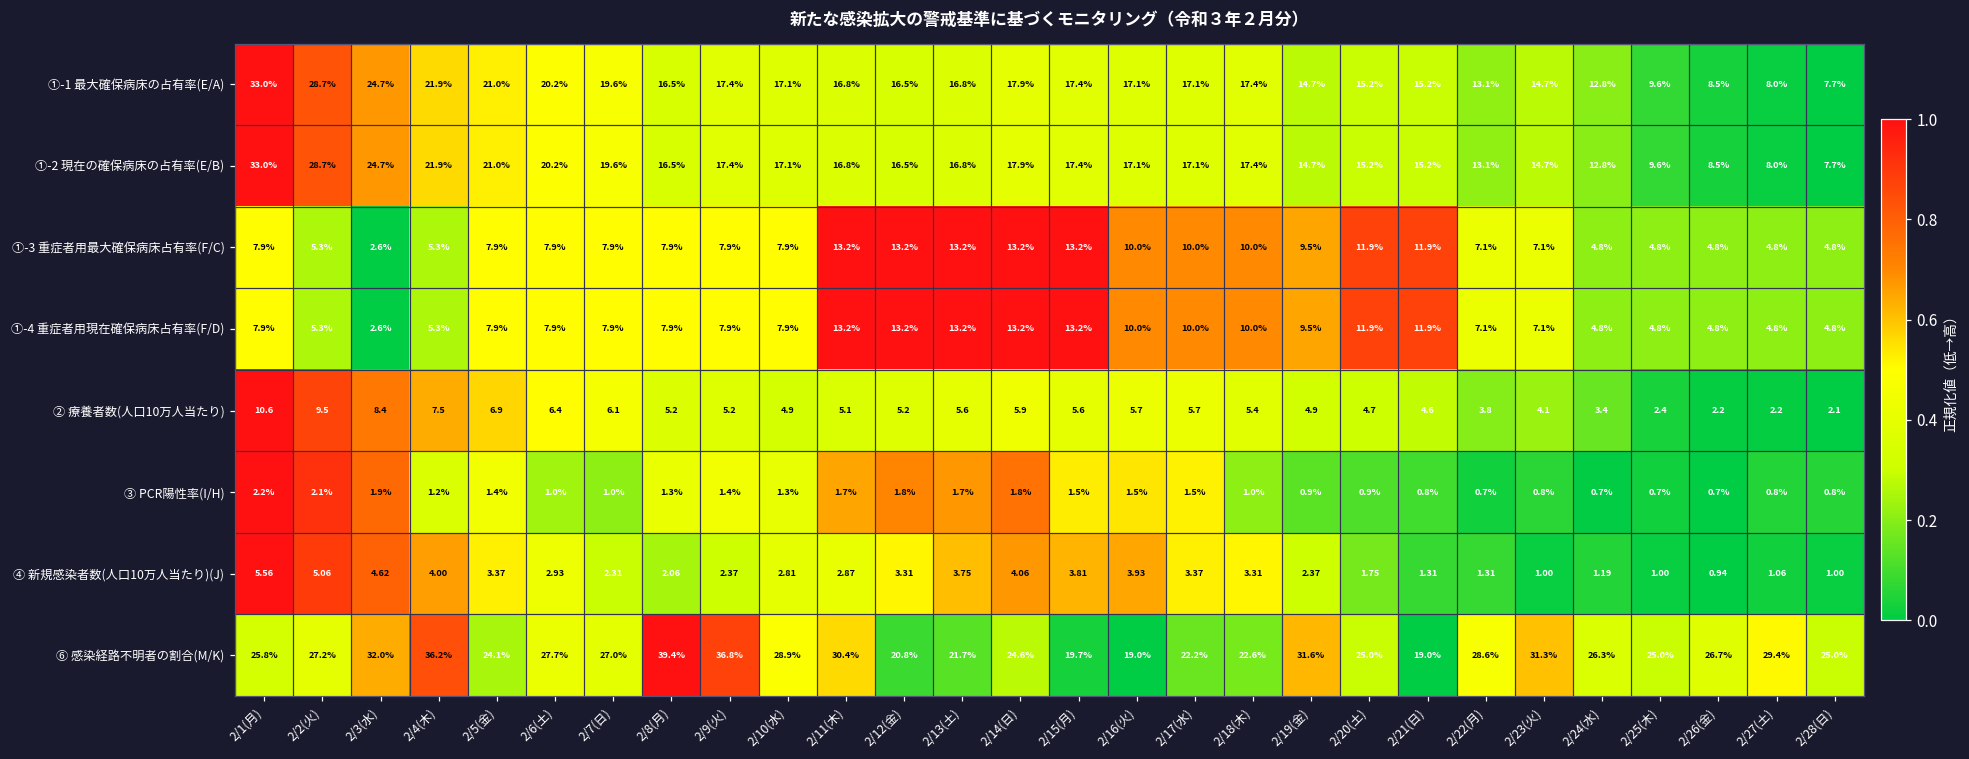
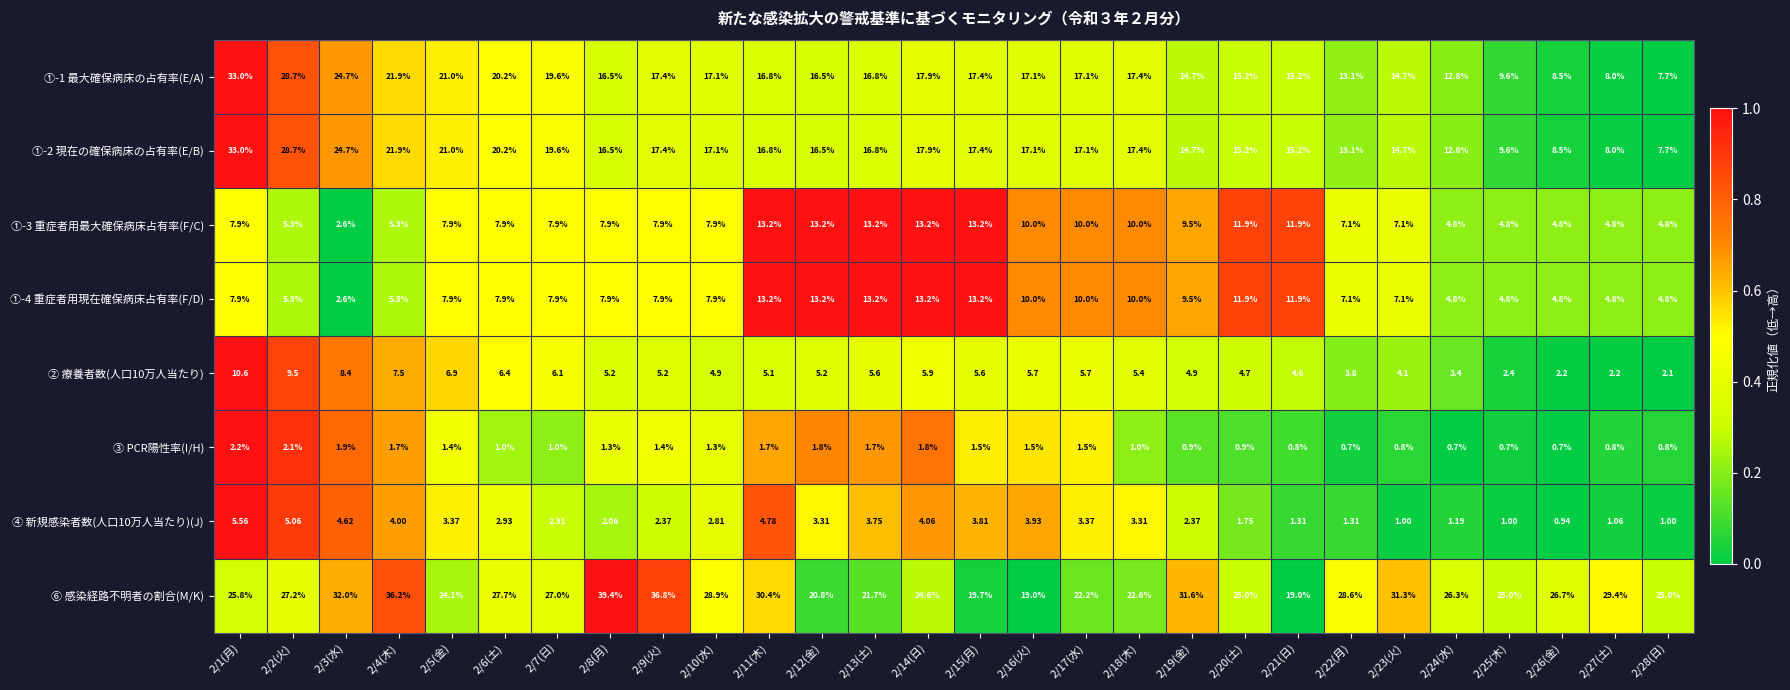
  {
    "③ PCR陽性率(I/H)": {
      "2/1(月)": "2.2%",
      "2/2(火)": "2.1%",
      "2/3(水)": "1.9%",
-     "2/4(木)": "1.2%",
+     "2/4(木)": "1.7%",
      "2/5(金)": "1.4%",
      "2/6(土)": "1.0%",
      "2/7(日)": "1.0%",
      "2/8(月)": "1.3%",
      "2/9(火)": "1.4%",
      "2/10(水)": "1.3%",
      "2/11(木)": "1.7%",
      "2/12(金)": "1.8%",
      "2/13(土)": "1.7%",
      "2/14(日)": "1.8%",
      "2/15(月)": "1.5%",
      "2/16(火)": "1.5%",
      "2/17(水)": "1.5%",
      "2/18(木)": "1.0%",
      "2/19(金)": "0.9%",
      "2/20(土)": "0.9%",
      "2/21(日)": "0.8%",
      "2/22(月)": "0.7%",
      "2/23(火)": "0.8%",
      "2/24(水)": "0.7%",
      "2/25(木)": "0.7%",
      "2/26(金)": "0.7%",
      "2/27(土)": "0.8%",
      "2/28(日)": "0.8%"
    },
    "④ 新規感染者数(人口10万人当たり)(J)": {
      "2/1(月)": "5.56",
      "2/2(火)": "5.06",
      "2/3(水)": "4.62",
      "2/4(木)": "4.00",
      "2/5(金)": "3.37",
      "2/6(土)": "2.93",
      "2/7(日)": "2.31",
      "2/8(月)": "2.06",
      "2/9(火)": "2.37",
      "2/10(水)": "2.81",
-     "2/11(木)": "2.87",
+     "2/11(木)": "4.78",
      "2/12(金)": "3.31",
      "2/13(土)": "3.75",
      "2/14(日)": "4.06",
      "2/15(月)": "3.81",
      "2/16(火)": "3.93",
      "2/17(水)": "3.37",
      "2/18(木)": "3.31",
      "2/19(金)": "2.37",
      "2/20(土)": "1.75",
      "2/21(日)": "1.31",
      "2/22(月)": "1.31",
      "2/23(火)": "1.00",
      "2/24(水)": "1.19",
      "2/25(木)": "1.00",
      "2/26(金)": "0.94",
      "2/27(土)": "1.06",
      "2/28(日)": "1.00"
    }
  }
